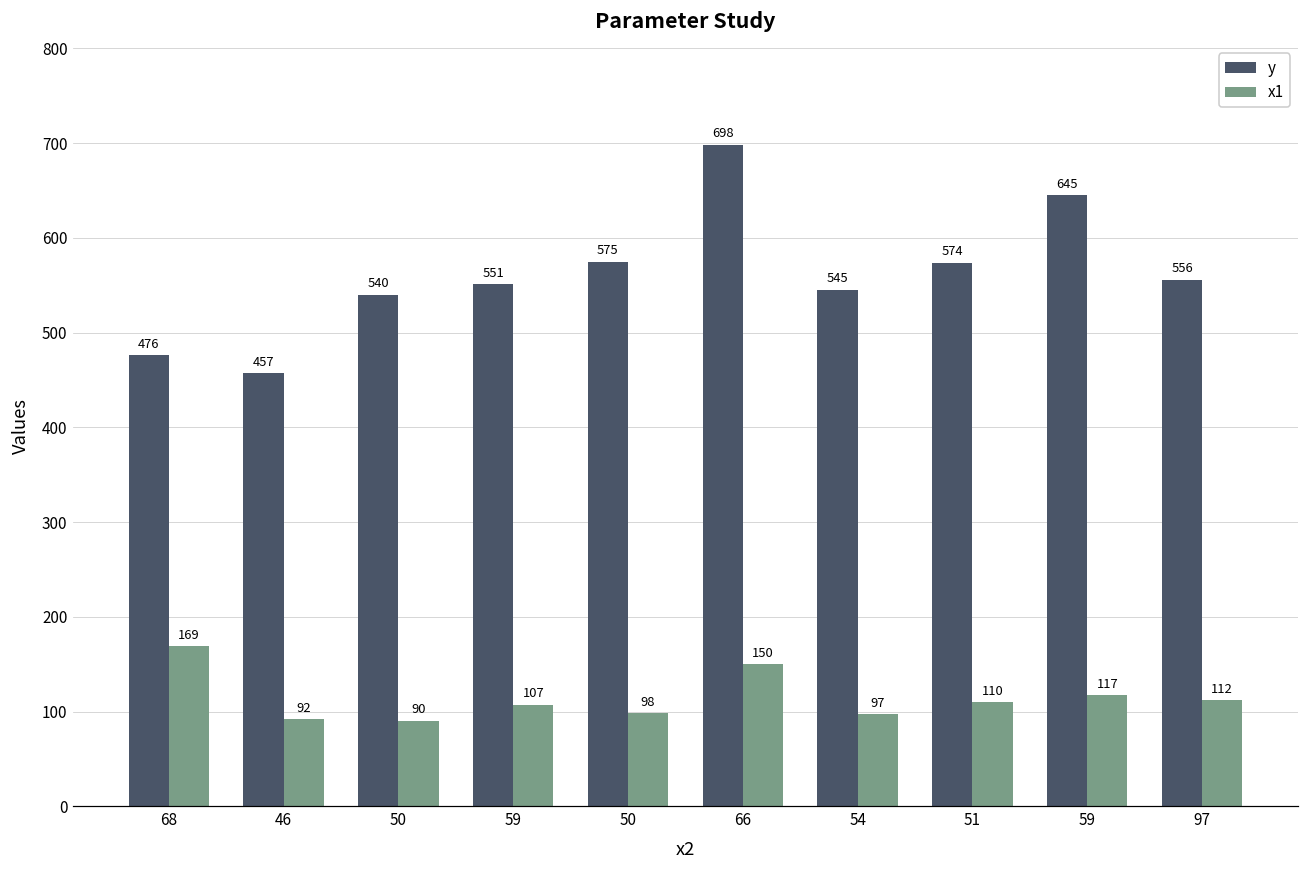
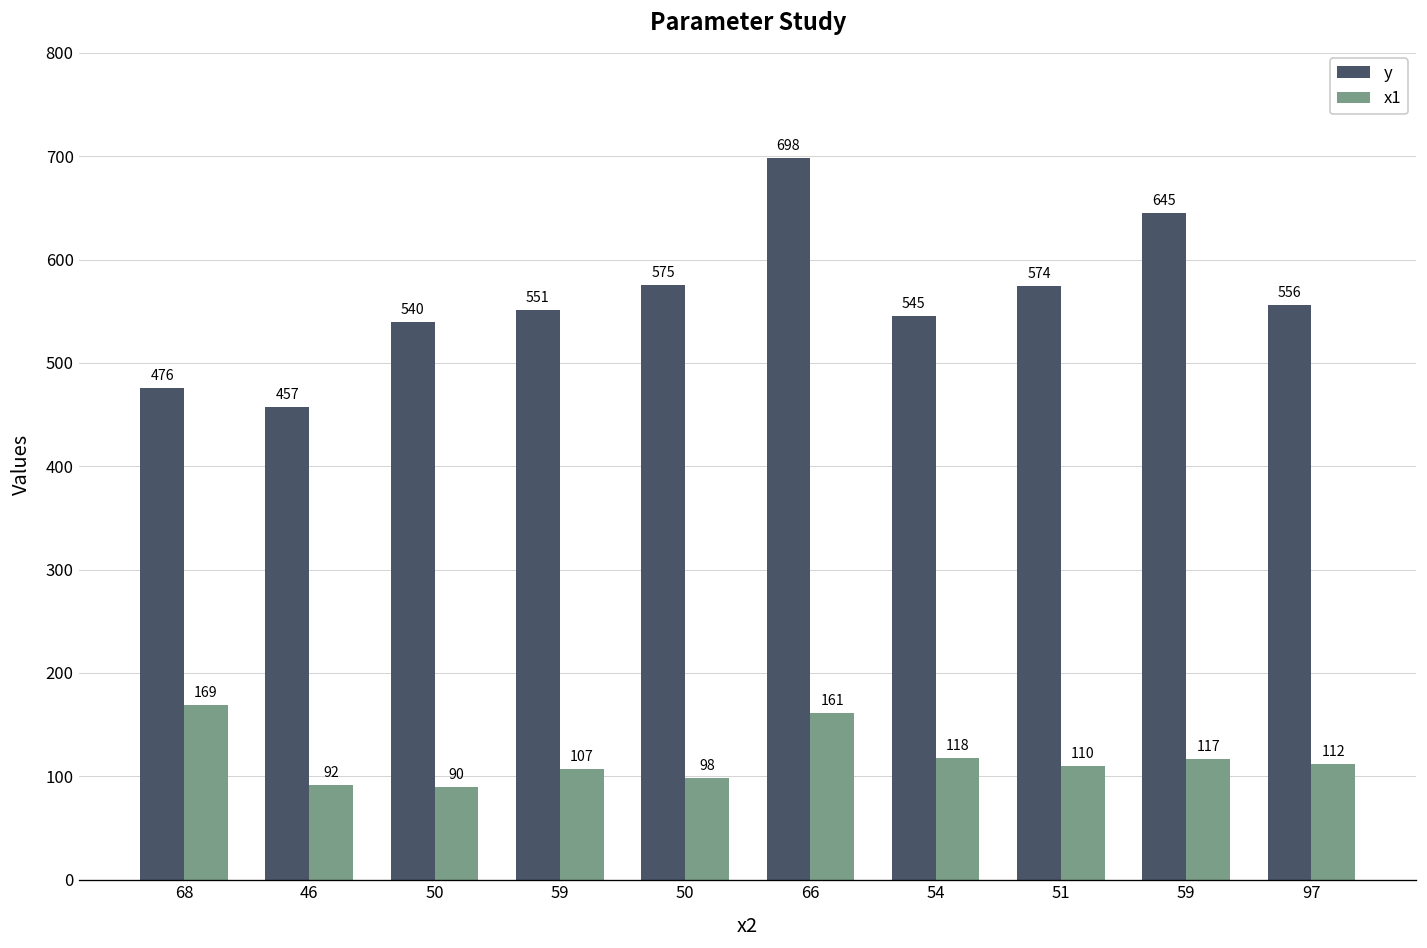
  {
    "y": {
      "68": 476,
      "46": 457,
      "66": 698,
      "54": 545,
      "51": 574,
      "97": 556
    },
    "x1": {
      "68": 169,
      "46": 92,
-     "66": 150,
-     "54": 97,
+     "66": 161,
+     "54": 118,
      "51": 110,
      "97": 112
    }
  }
